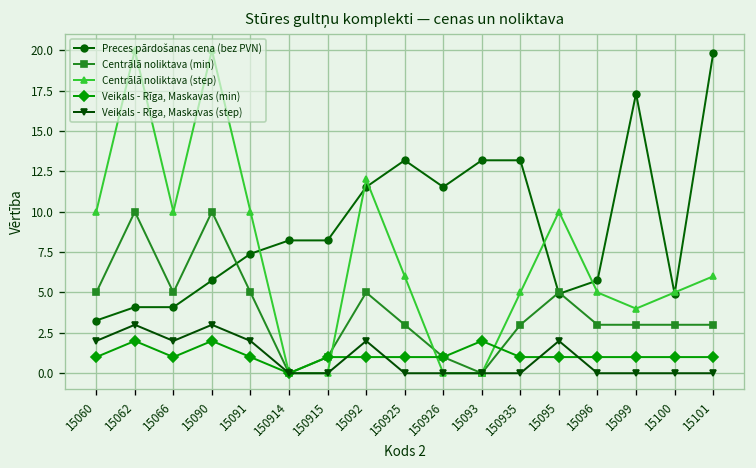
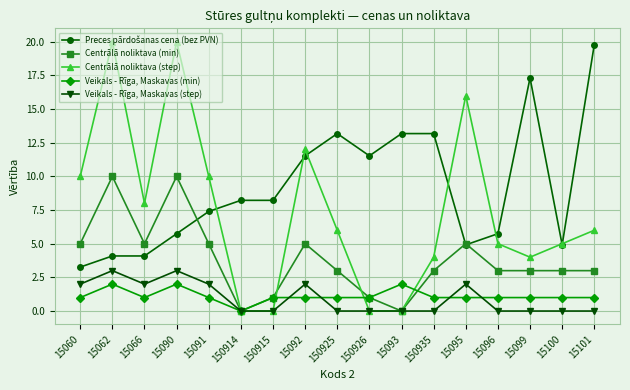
  {
    "Centrālā noliktava (step)": {
      "15060": 10,
-     "15066": 10,
+     "15066": 8,
      "15091": 10,
      "15092": 12,
      "150925": 6,
-     "150935": 5,
-     "15095": 10,
+     "150935": 4,
+     "15095": 16,
      "15096": 5,
      "15099": 4,
      "15101": 6
    }
  }
